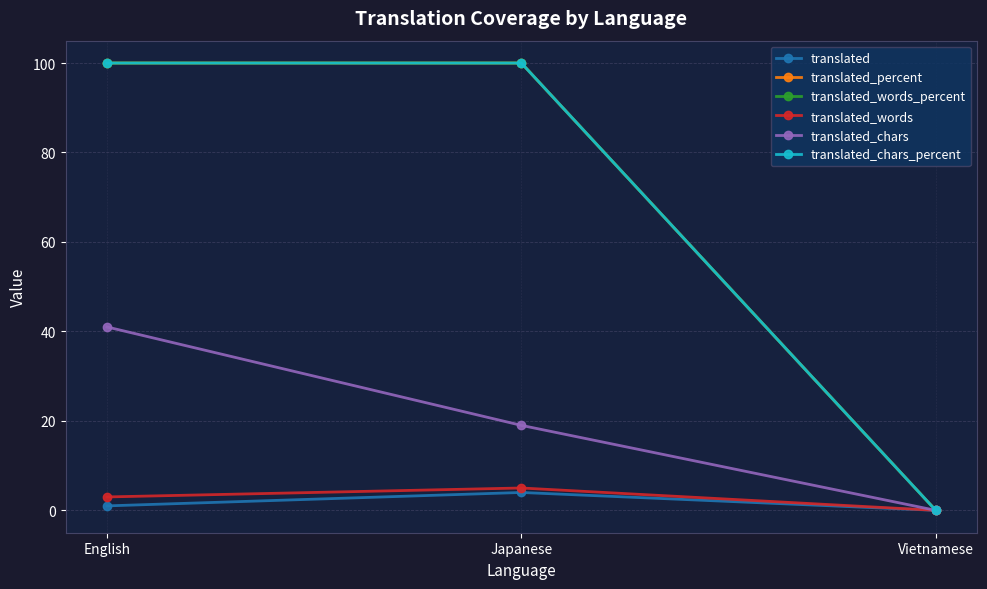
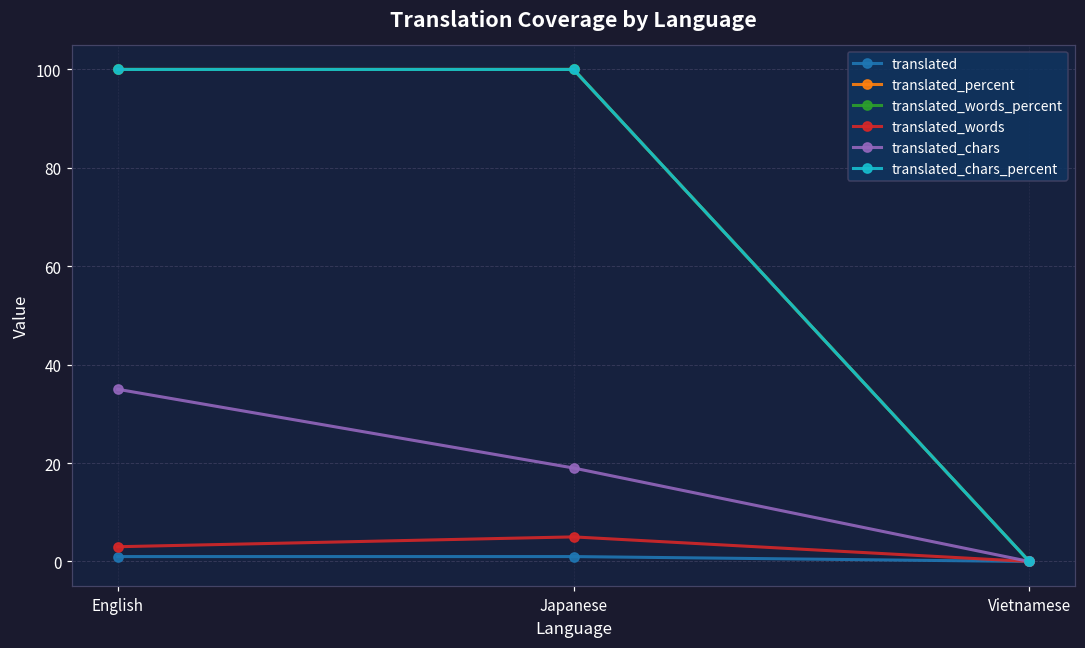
  {
    "translated": {
      "English": 1,
-     "Japanese": 4
+     "Japanese": 1
    },
    "translated_chars_percent": {
      "English": 100,
      "Japanese": 100
    },
    "translated_words": {
      "English": 3,
      "Japanese": 5
    },
    "translated_chars": {
-     "English": 41,
+     "English": 35,
      "Japanese": 19
    }
  }
